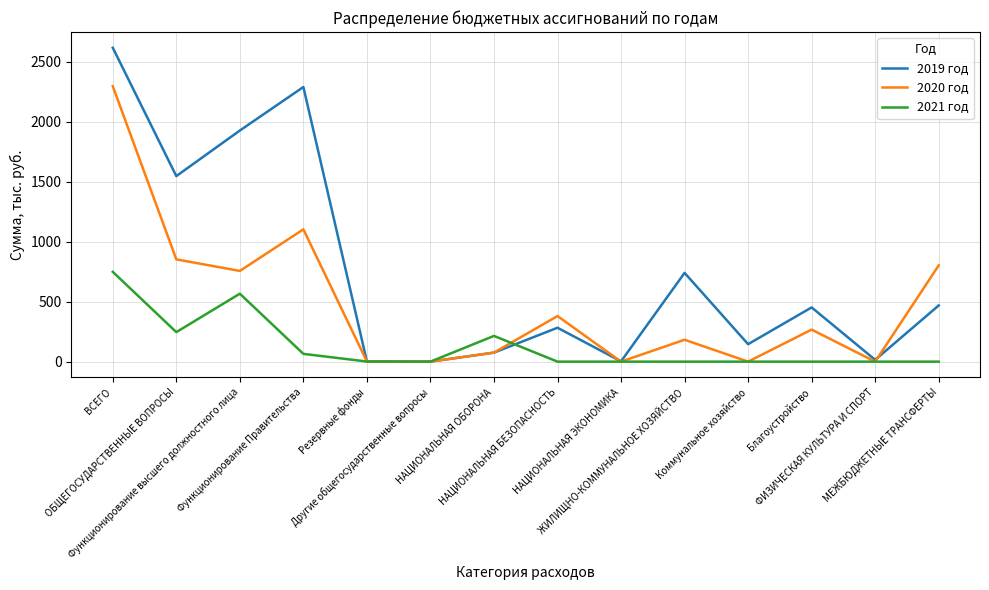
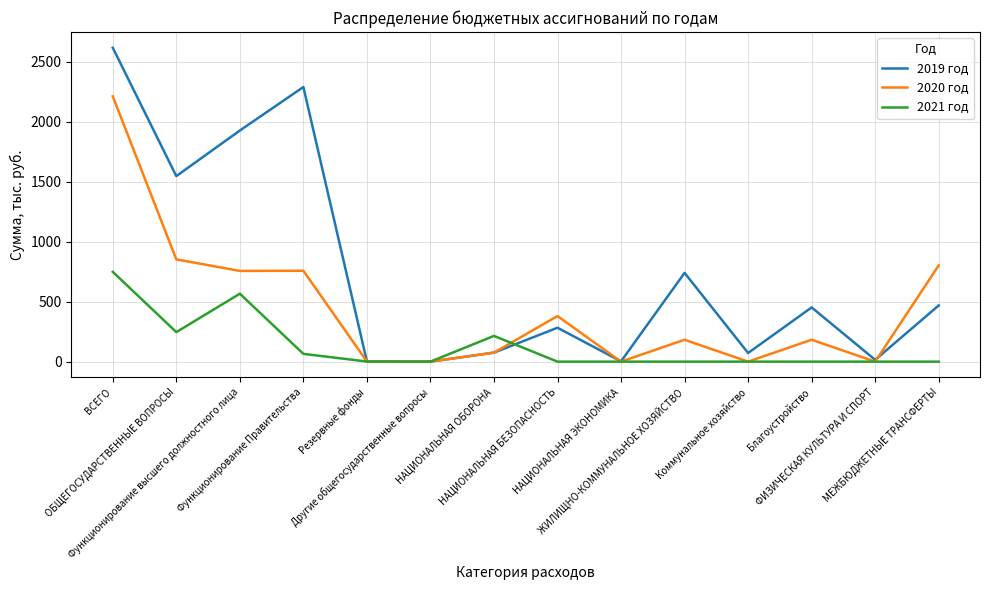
  {
    "2019 год": {
      "ВСЕГО": 2620,
      "ОБЩЕГОСУДАРСТВЕННЫЕ ВОПРОСЫ": 1550,
      "Функционирование высшего должностного лица": 1930,
      "Функционирование Правительства": 2290,
      "НАЦИОНАЛЬНАЯ БЕЗОПАСНОСТЬ": 280,
      "ЖИЛИЩНО-КОММУНАЛЬНОЕ ХОЗЯЙСТВО": 740,
-     "Коммунальное хозяйство": 150,
+     "Коммунальное хозяйство": 70,
      "Благоустройство": 450,
      "МЕЖБЮДЖЕТНЫЕ ТРАНСФЕРТЫ": 470
    },
    "2020 год": {
-     "ВСЕГО": 2300,
+     "ВСЕГО": 2210,
      "ОБЩЕГОСУДАРСТВЕННЫЕ ВОПРОСЫ": 850,
      "Функционирование высшего должностного лица": 760,
-     "Функционирование Правительства": 1100,
+     "Функционирование Правительства": 760,
      "НАЦИОНАЛЬНАЯ БЕЗОПАСНОСТЬ": 380,
      "ЖИЛИЩНО-КОММУНАЛЬНОЕ ХОЗЯЙСТВО": 180,
-     "Благоустройство": 270,
+     "Благоустройство": 180,
      "МЕЖБЮДЖЕТНЫЕ ТРАНСФЕРТЫ": 800
    },
    "2021 год": {
      "ВСЕГО": 750,
      "ОБЩЕГОСУДАРСТВЕННЫЕ ВОПРОСЫ": 250,
      "Функционирование высшего должностного лица": 570,
      "Функционирование Правительства": 60,
      "НАЦИОНАЛЬНАЯ ОБОРОНА": 210,
      "НАЦИОНАЛЬНАЯ БЕЗОПАСНОСТЬ": 0,
      "ЖИЛИЩНО-КОММУНАЛЬНОЕ ХОЗЯЙСТВО": 0,
      "Благоустройство": 0,
      "МЕЖБЮДЖЕТНЫЕ ТРАНСФЕРТЫ": 0
    }
  }
